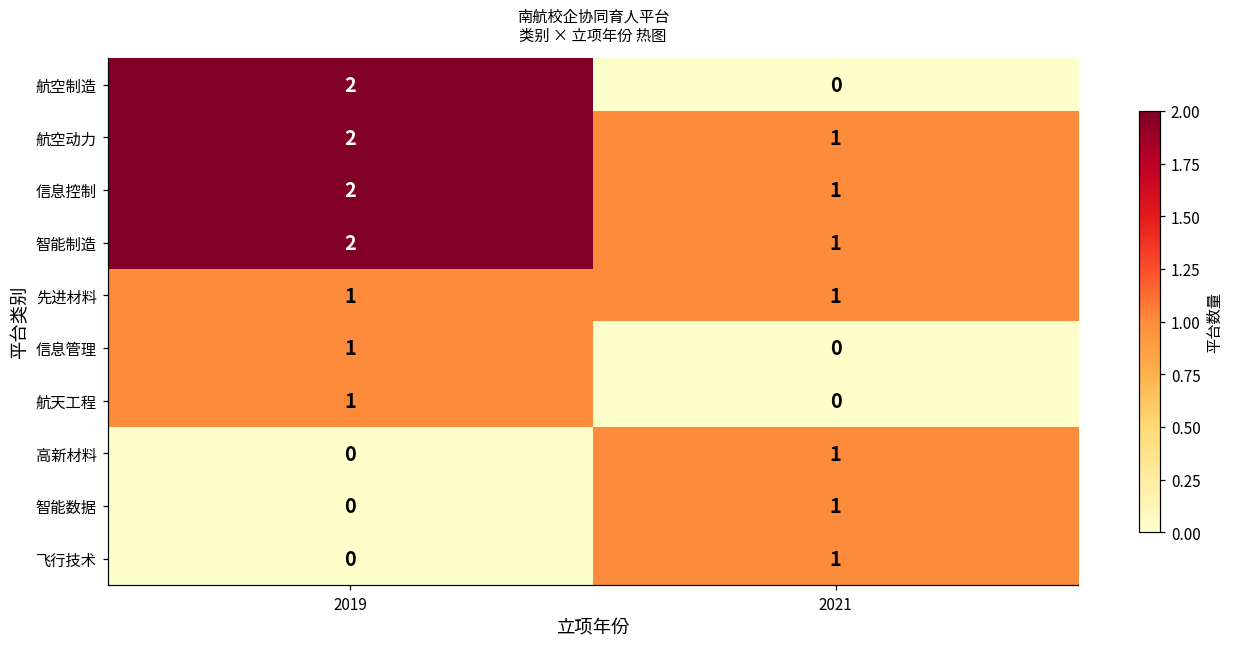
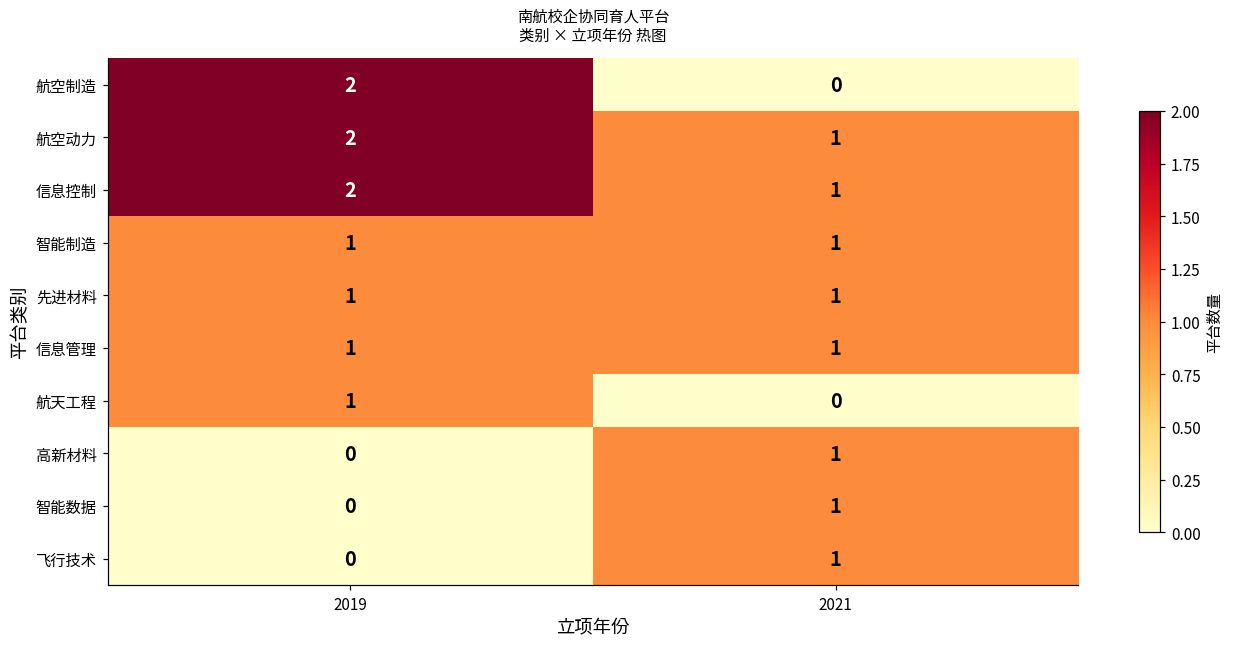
  {
    "航空制造": {
      "2019": 2,
      "2021": 0
    },
    "航空动力": {
      "2019": 2,
      "2021": 1
    },
    "信息控制": {
      "2019": 2,
      "2021": 1
    },
    "智能制造": {
-     "2019": 2,
+     "2019": 1,
      "2021": 1
    },
    "先进材料": {
      "2019": 1,
      "2021": 1
    },
    "信息管理": {
      "2019": 1,
-     "2021": 0
+     "2021": 1
    },
    "航天工程": {
      "2019": 1,
      "2021": 0
    },
    "高新材料": {
      "2019": 0,
      "2021": 1
    },
    "智能数据": {
      "2019": 0,
      "2021": 1
    },
    "飞行技术": {
      "2019": 0,
      "2021": 1
    }
  }
